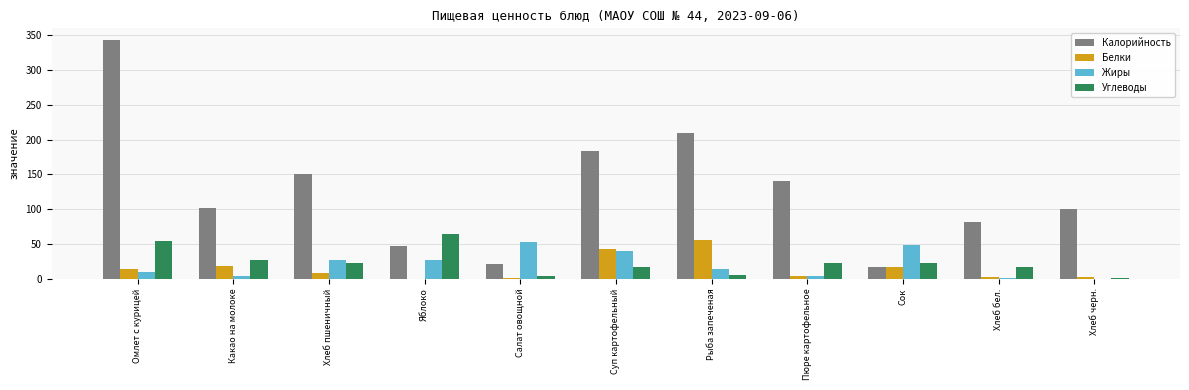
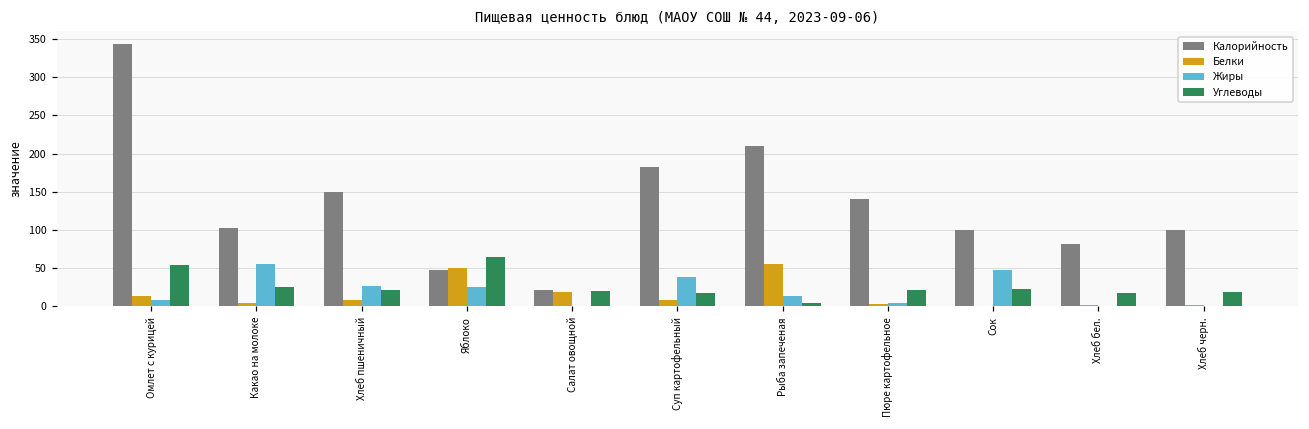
  {
    "Калорийность": {
      "Омлет с курицей": 340,
      "Какао на молоке": 100,
      "Хлеб пшеничный": 150,
      "Яблоко": 50,
      "Салат овощной": 20,
      "Суп картофельный": 180,
      "Рыба запеченая": 210,
      "Пюре картофельное": 140,
-     "Сок": 20,
+     "Сок": 100,
      "Хлеб бел.": 80,
      "Хлеб черн.": 100
    },
    "Белки": {
      "Омлет с курицей": 10,
-     "Какао на молоке": 20,
+     "Какао на молоке": 0,
      "Хлеб пшеничный": 10,
-     "Яблоко": 0,
-     "Салат овощной": 0,
-     "Суп картофельный": 40,
+     "Яблоко": 50,
+     "Салат овощной": 20,
+     "Суп картофельный": 10,
      "Рыба запеченая": 60,
-     "Сок": 20
+     "Сок": 0
    },
    "Жиры": {
      "Омлет с курицей": 10,
-     "Какао на молоке": 0,
+     "Какао на молоке": 60,
      "Хлеб пшеничный": 30,
      "Яблоко": 30,
-     "Салат овощной": 50,
+     "Салат овощной": 0,
      "Суп картофельный": 40,
      "Рыба запеченая": 10,
      "Пюре картофельное": 0,
      "Сок": 50,
      "Хлеб черн.": 0
    },
    "Углеводы": {
      "Омлет с курицей": 50,
      "Какао на молоке": 30,
      "Хлеб пшеничный": 20,
      "Яблоко": 60,
-     "Салат овощной": 0,
+     "Салат овощной": 20,
      "Суп картофельный": 20,
      "Рыба запеченая": 10,
      "Пюре картофельное": 20,
      "Сок": 20,
      "Хлеб бел.": 20,
-     "Хлеб черн.": 0
+     "Хлеб черн.": 20
    }
  }
